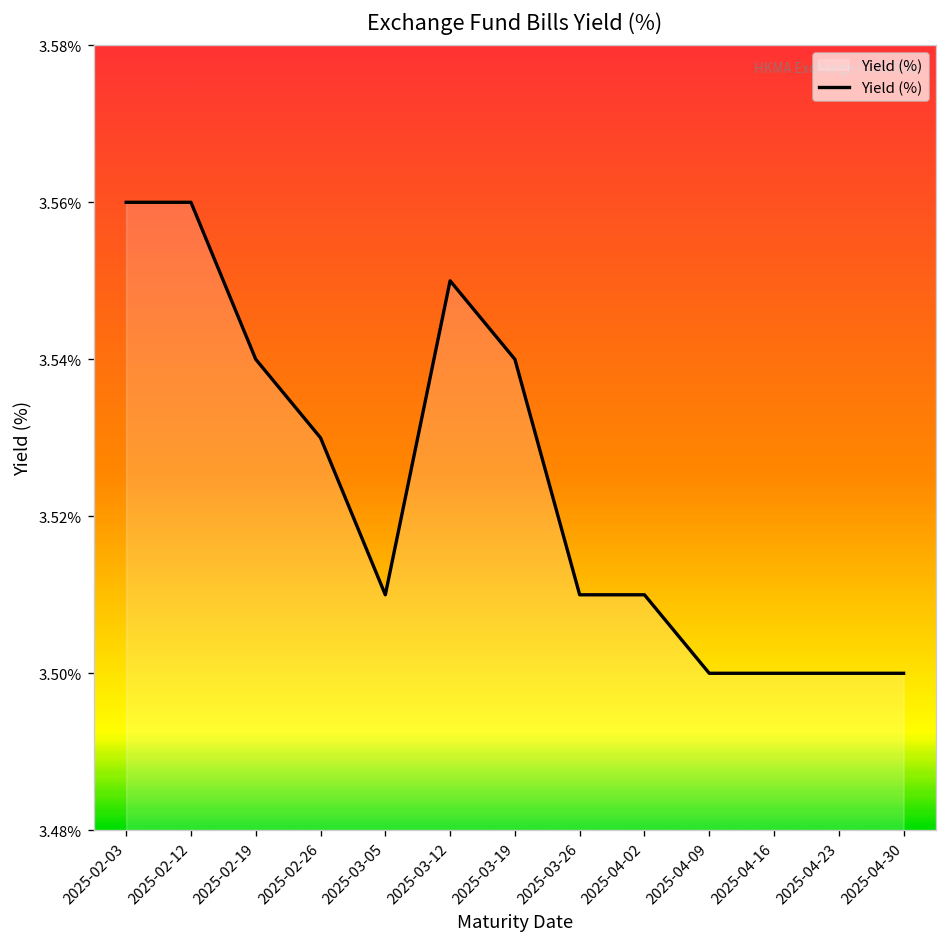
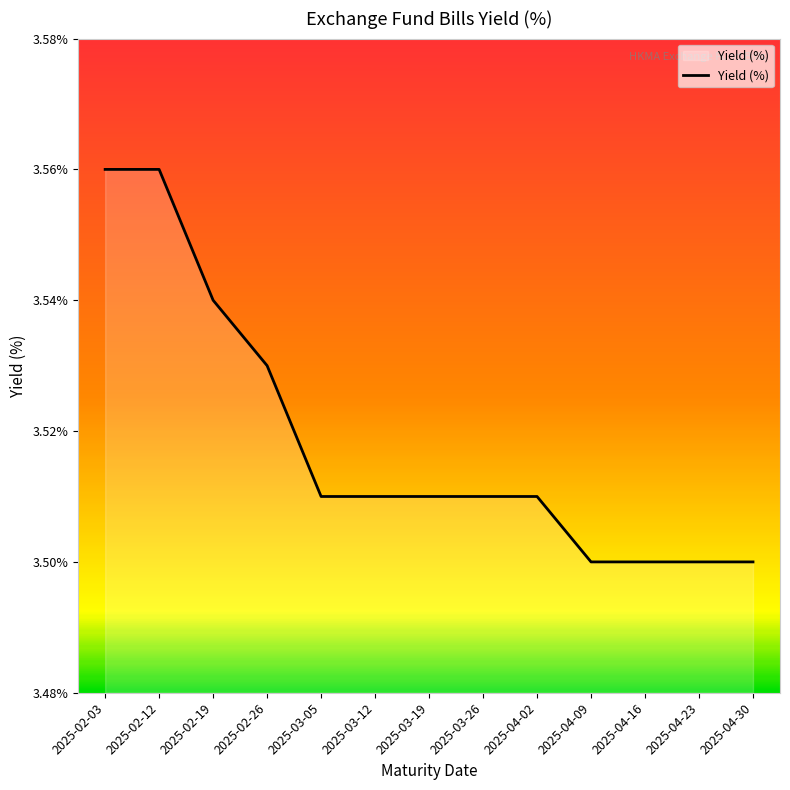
  {
    "2025-02-03": "3.56%",
    "2025-02-12": "3.56%",
    "2025-02-19": "3.54%",
    "2025-02-26": "3.53%",
    "2025-03-05": "3.51%",
-   "2025-03-12": "3.55%",
-   "2025-03-19": "3.54%",
+   "2025-03-12": "3.51%",
+   "2025-03-19": "3.51%",
    "2025-03-26": "3.51%",
    "2025-04-02": "3.51%",
    "2025-04-09": "3.50%",
    "2025-04-16": "3.50%",
    "2025-04-23": "3.50%",
    "2025-04-30": "3.50%"
  }
